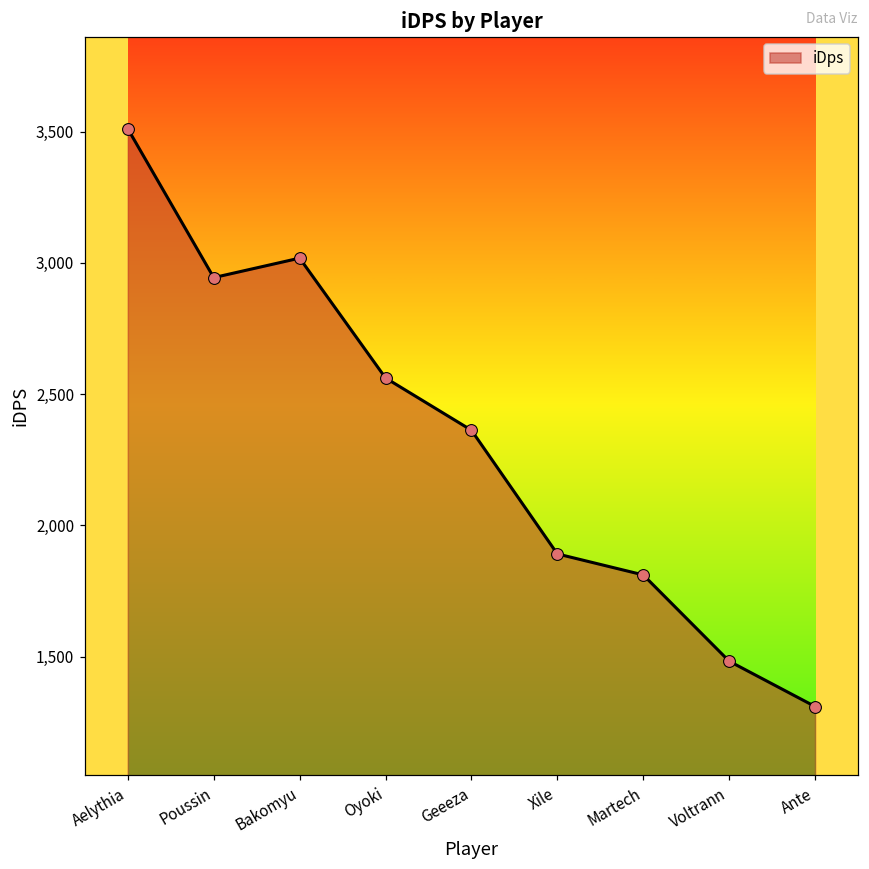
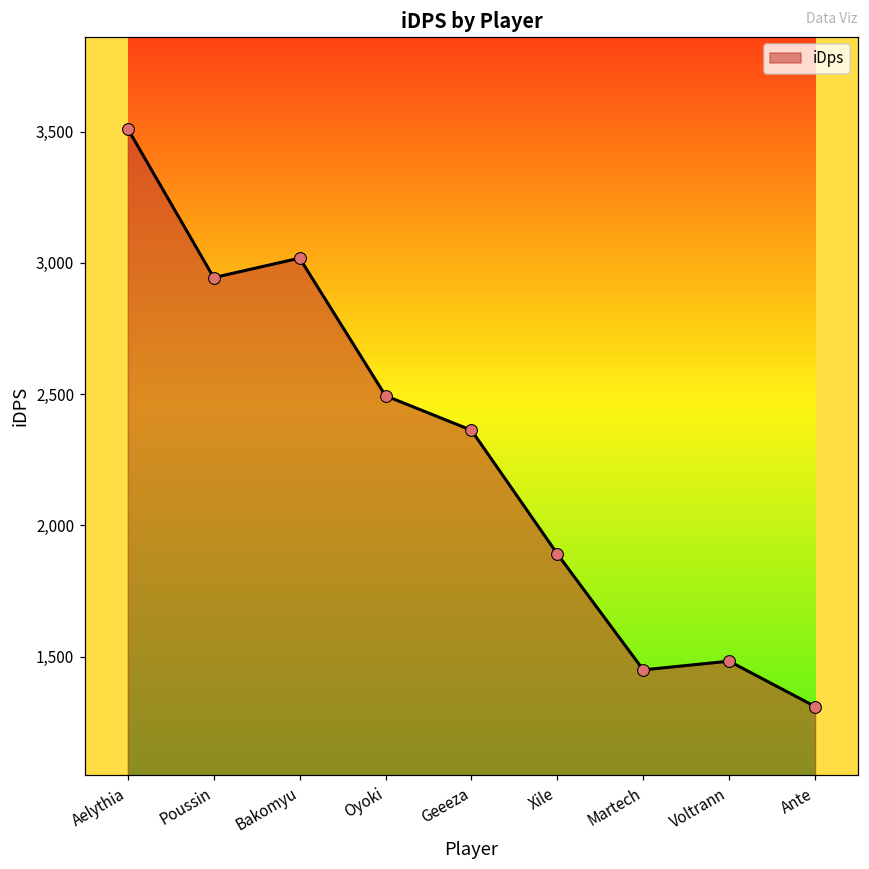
  {
    "Aelythia": "3,510",
    "Poussin": "2,940",
    "Bakomyu": "3,020",
-   "Oyoki": "2,560",
+   "Oyoki": "2,490",
    "Geeeza": "2,360",
    "Xile": "1,890",
-   "Martech": "1,810",
+   "Martech": "1,450",
    "Voltrann": "1,480",
    "Ante": "1,310"
  }
